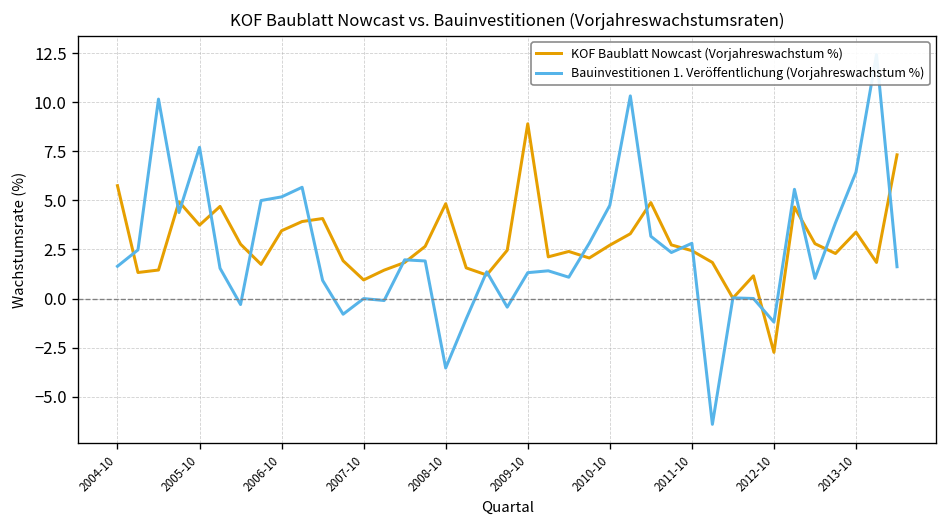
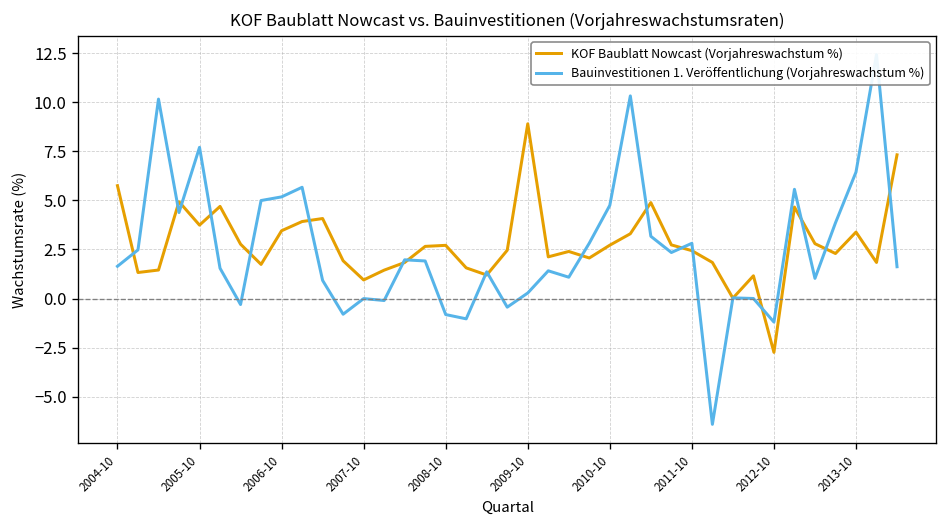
  {
    "KOF Baublatt Nowcast (Vorjahreswachstum %)": {
      "2004-10": 5.8,
      "2005-10": 3.7,
      "2006-10": 3.5,
      "2007-10": 0.9,
-     "2008-10": 4.8,
+     "2008-10": 2.7,
      "2009-10": 8.9,
      "2010-10": 2.7,
      "2011-10": 2.4,
      "2012-10": -2.7,
      "2013-10": 3.4
    },
    "Bauinvestitionen 1. Veröffentlichung (Vorjahreswachstum %)": {
      "2004-10": 1.6,
      "2005-10": 7.7,
      "2006-10": 5.2,
      "2007-10": 0.0,
-     "2008-10": -3.5,
-     "2009-10": 1.3,
+     "2008-10": -0.8,
+     "2009-10": 0.3,
      "2010-10": 4.8,
      "2011-10": 2.8,
      "2012-10": -1.2,
      "2013-10": 6.4
    }
  }
